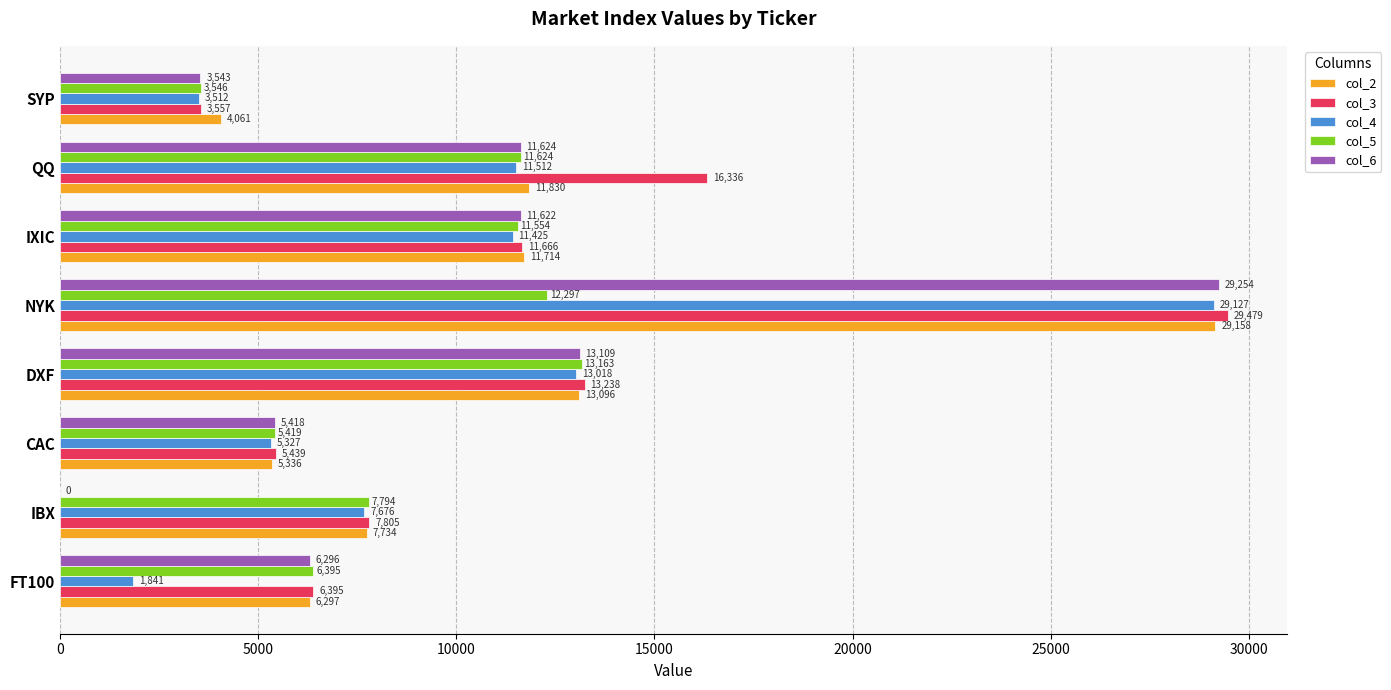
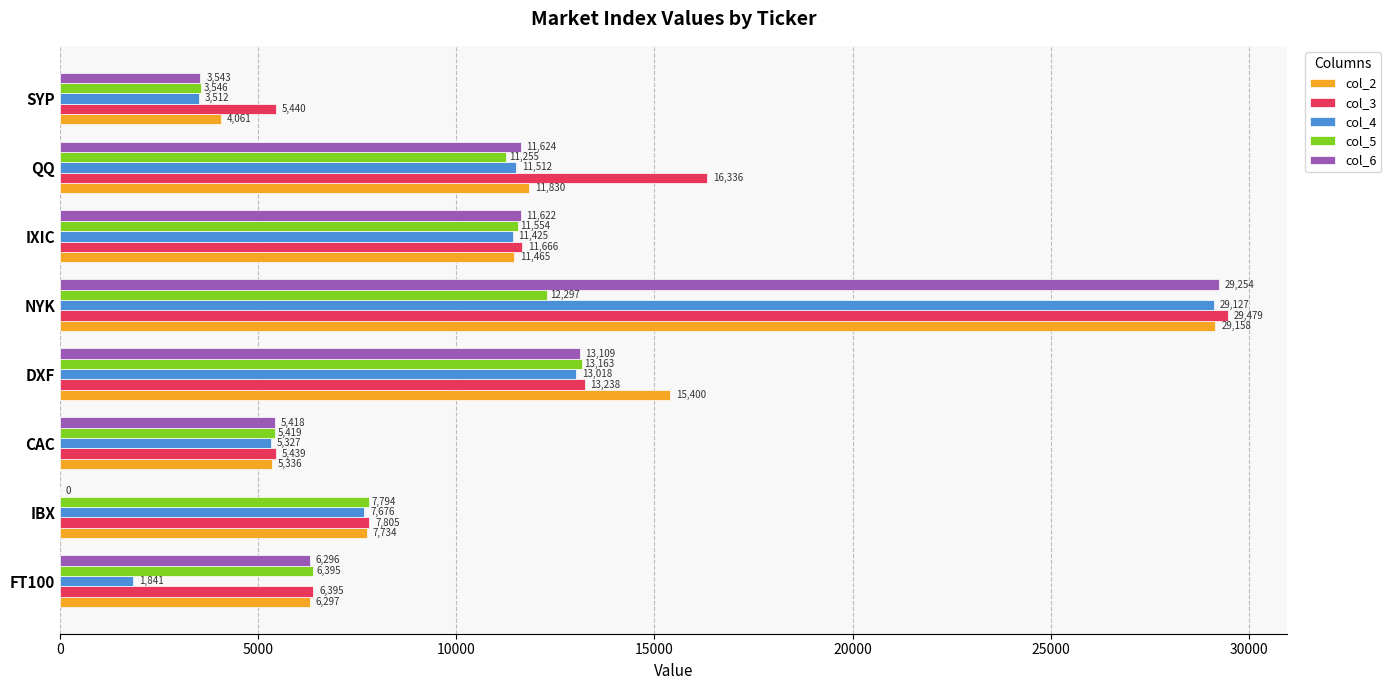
  {
    "col_2": {
      "SYP": "4,061",
      "QQ": "11,830",
-     "IXIC": "11,714",
+     "IXIC": "11,465",
      "NYK": "29,158",
-     "DXF": "13,096",
+     "DXF": "15,400",
      "CAC": "5,336",
      "IBX": "7,734",
      "FT100": "6,297"
    },
    "col_3": {
-     "SYP": "3,557",
+     "SYP": "5,440",
      "QQ": "16,336",
      "IXIC": "11,666",
      "NYK": "29,479",
      "DXF": "13,238",
      "CAC": "5,439",
      "IBX": "7,805",
      "FT100": "6,395"
    },
    "col_4": {
      "SYP": "3,512",
      "QQ": "11,512",
      "IXIC": "11,425",
      "NYK": "29,127",
      "DXF": "13,018",
      "CAC": "5,327",
      "IBX": "7,676",
      "FT100": "1,841"
    },
    "col_5": {
      "SYP": "3,546",
-     "QQ": "11,624",
+     "QQ": "11,255",
      "IXIC": "11,554",
      "NYK": "12,297",
      "DXF": "13,163",
      "CAC": "5,419",
      "IBX": "7,794",
      "FT100": "6,395"
    },
    "col_6": {
      "SYP": "3,543",
      "QQ": "11,624",
      "IXIC": "11,622",
      "NYK": "29,254",
      "DXF": "13,109",
      "CAC": "5,418",
      "IBX": "0",
      "FT100": "6,296"
    }
  }
